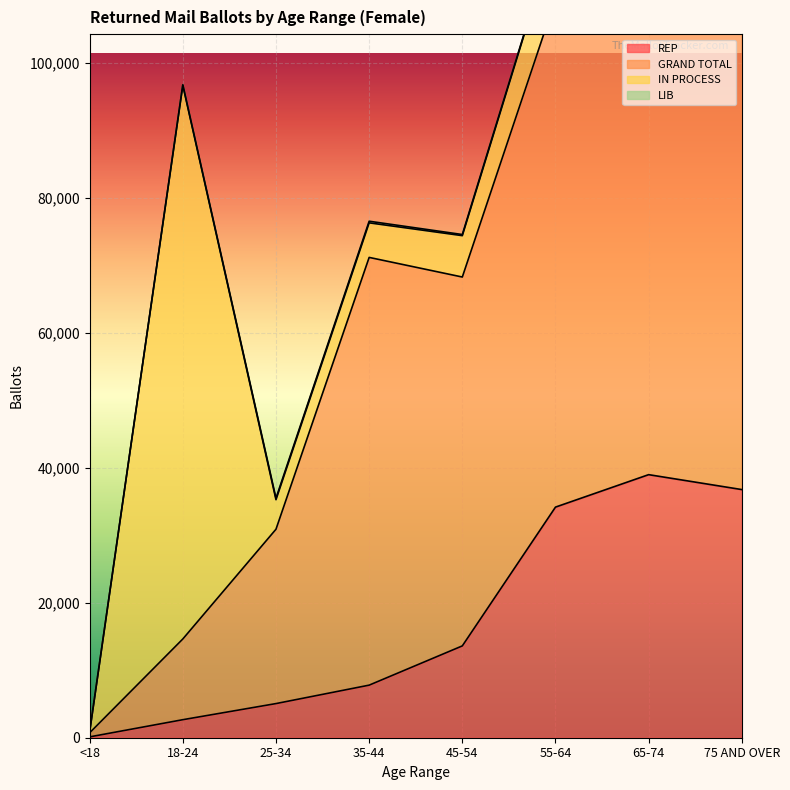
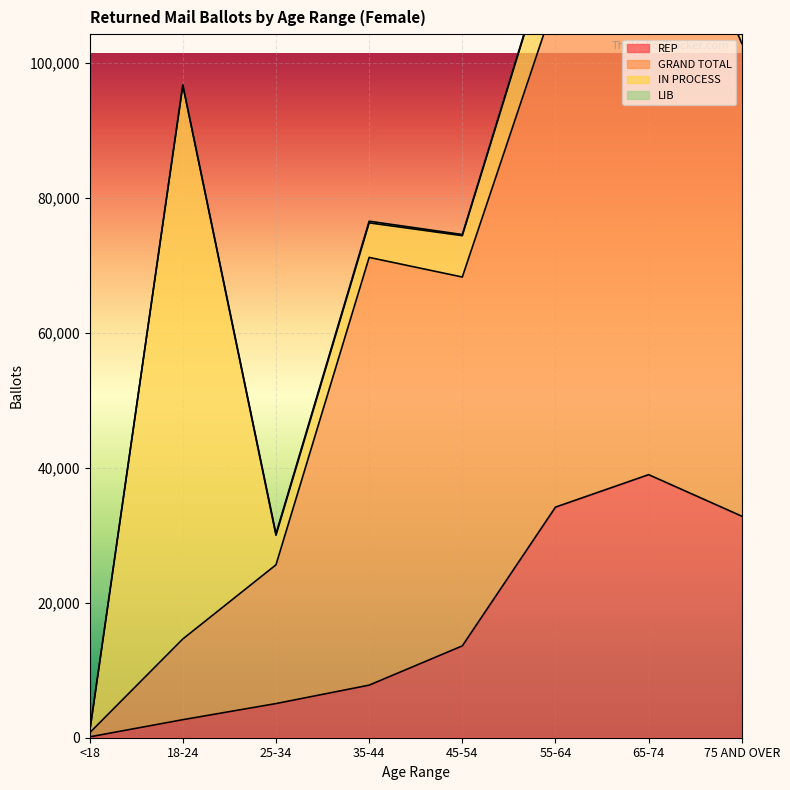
  {
    "REP": {
      "<18": "0",
      "18-24": "3,000",
      "25-34": "5,000",
      "35-44": "8,000",
      "45-54": "14,000",
      "55-64": "34,000",
      "65-74": "39,000",
-     "75 AND OVER": "37,000"
+     "75 AND OVER": "33,000"
    },
    "GRAND TOTAL": {
      "18-24": "12,000",
-     "25-34": "26,000",
+     "25-34": "21,000",
      "35-44": "63,000",
      "45-54": "55,000"
    }
  }
